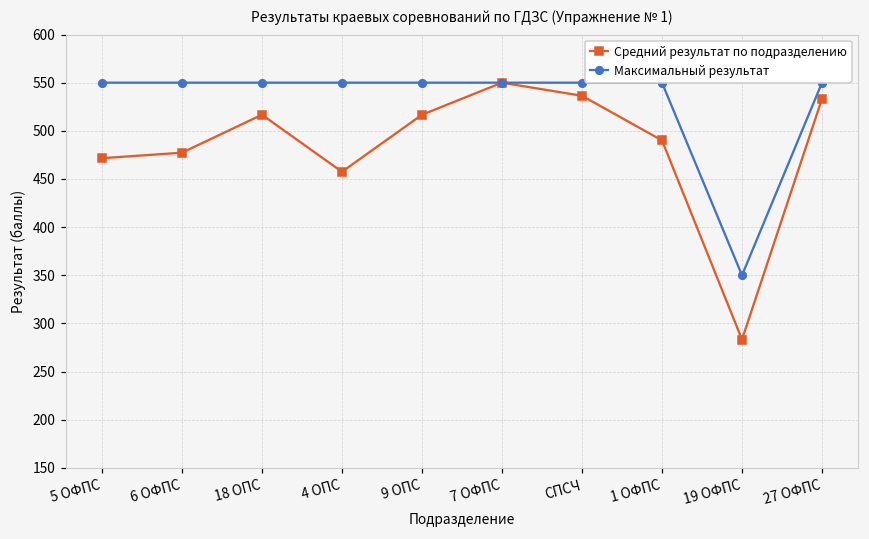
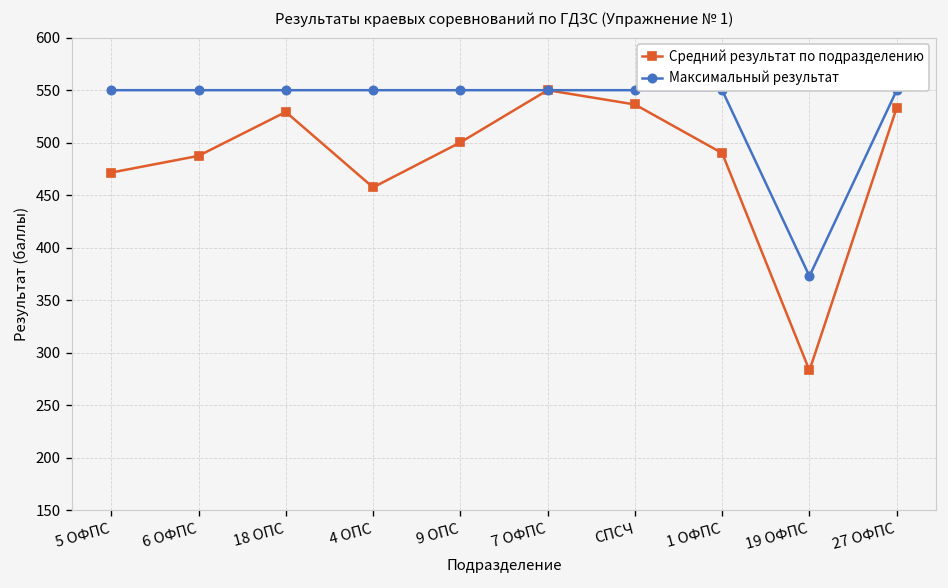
  {
    "Средний результат по подразделению": {
      "5 ОФПС": 470,
-     "6 ОФПС": 480,
-     "18 ОПС": 520,
+     "6 ОФПС": 490,
+     "18 ОПС": 530,
      "4 ОПС": 460,
-     "9 ОПС": 520,
+     "9 ОПС": 500,
      "СПСЧ": 540,
      "1 ОФПС": 490,
      "19 ОФПС": 280,
      "27 ОФПС": 530
    },
    "Максимальный результат": {
      "5 ОФПС": 550,
      "6 ОФПС": 550,
      "18 ОПС": 550,
      "4 ОПС": 550,
      "9 ОПС": 550,
      "СПСЧ": 550,
      "1 ОФПС": 550,
-     "19 ОФПС": 350,
+     "19 ОФПС": 370,
      "27 ОФПС": 550
    }
  }
